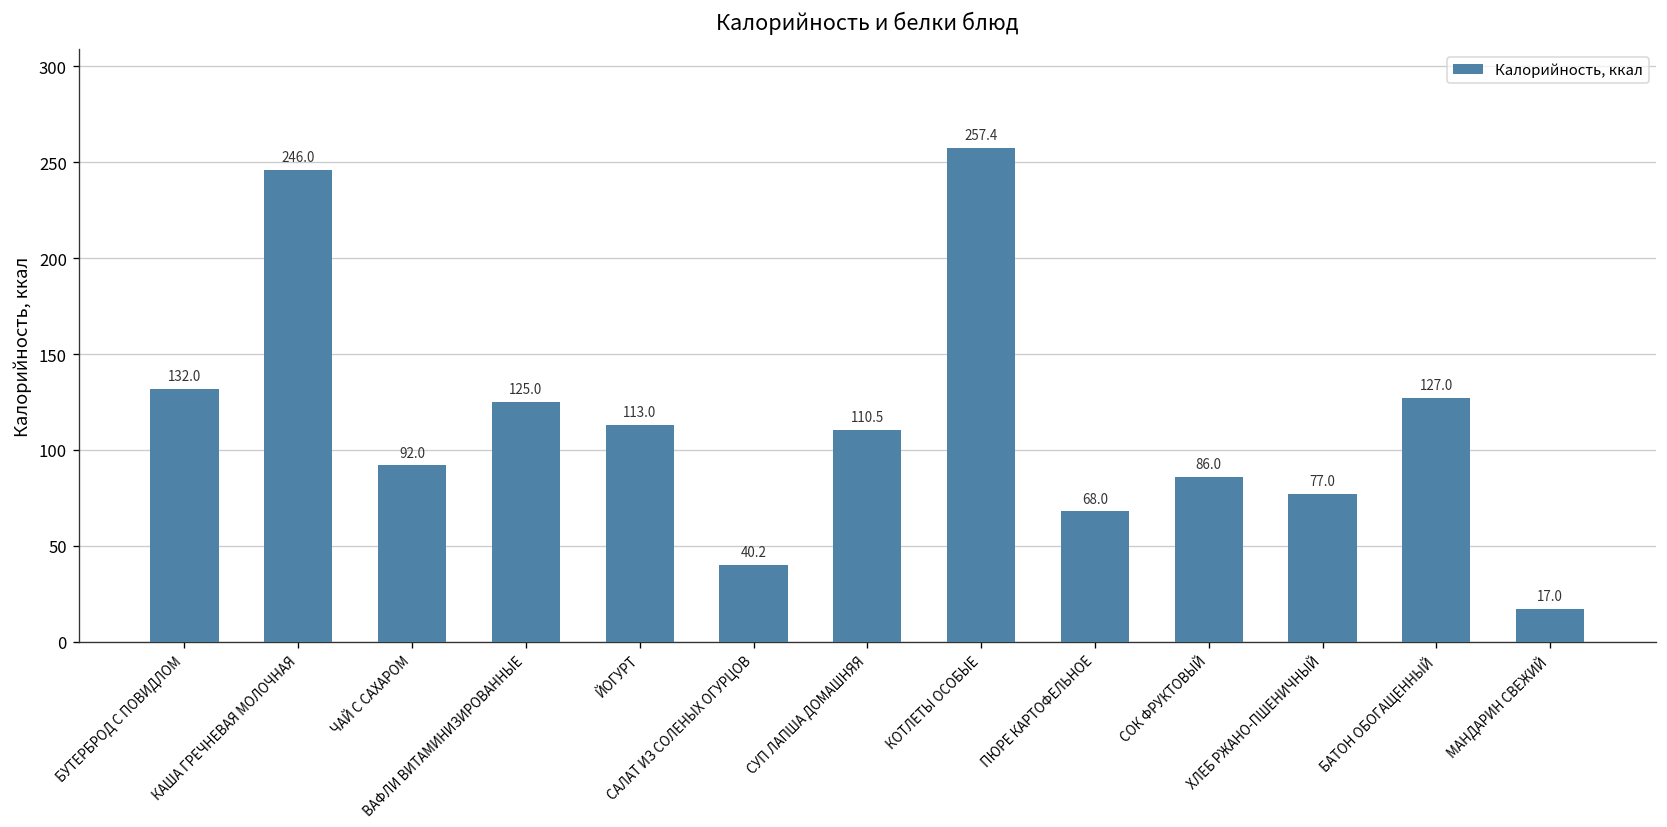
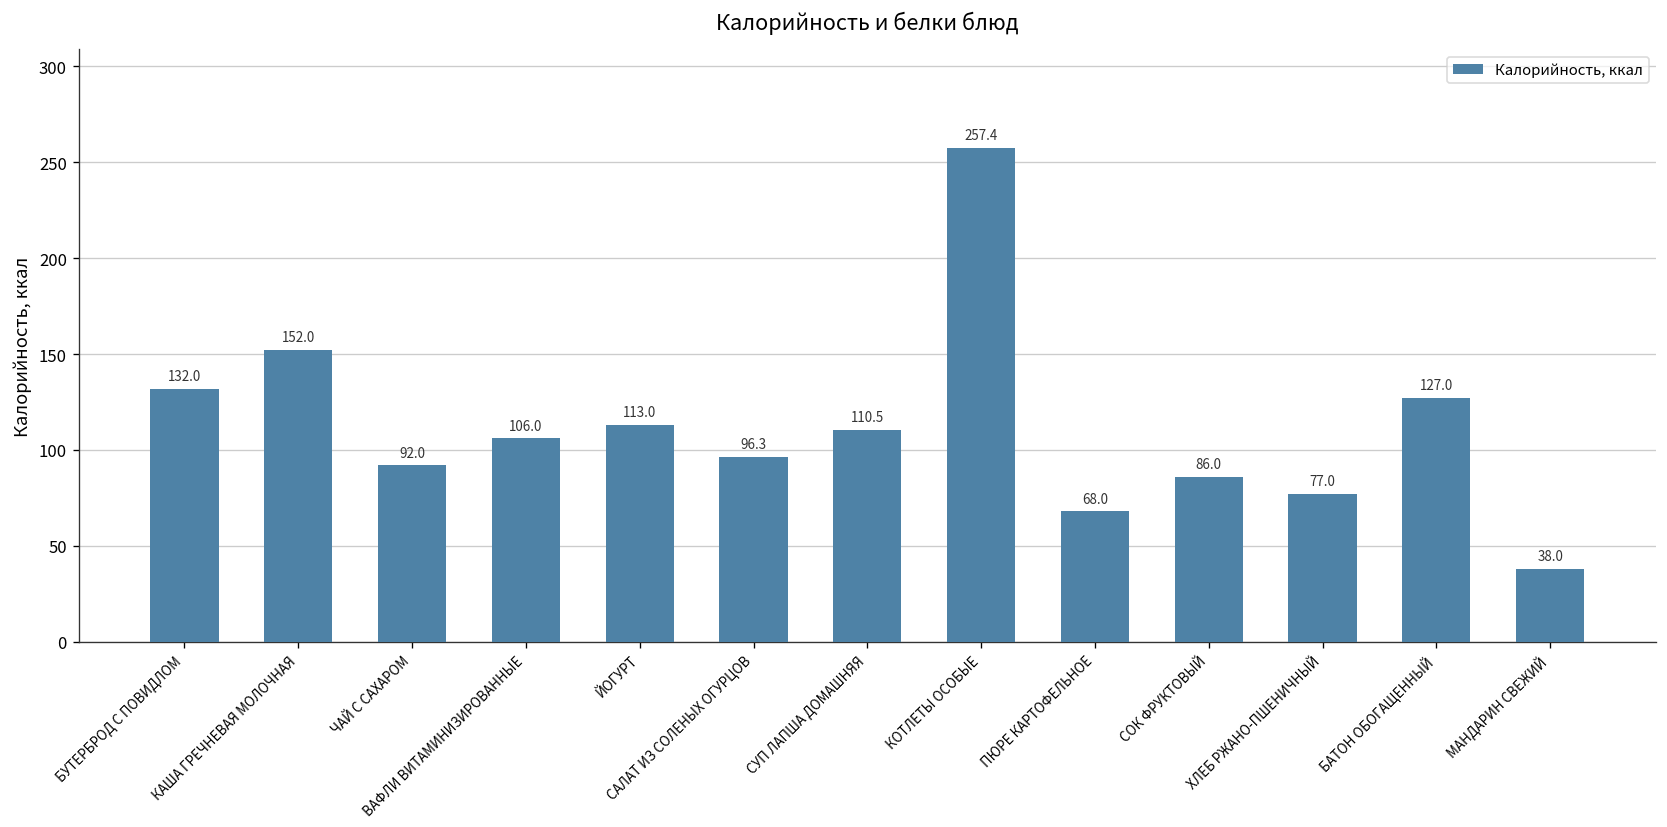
  {
    "БУТЕРБРОД С ПОВИДЛОМ": 132.0,
-   "КАША ГРЕЧНЕВАЯ МОЛОЧНАЯ": 246.0,
+   "КАША ГРЕЧНЕВАЯ МОЛОЧНАЯ": 152.0,
    "ЧАЙ С САХАРОМ": 92.0,
-   "ВАФЛИ ВИТАМИНИЗИРОВАННЫЕ": 125.0,
+   "ВАФЛИ ВИТАМИНИЗИРОВАННЫЕ": 106.0,
    "ЙОГУРТ": 113.0,
-   "САЛАТ ИЗ СОЛЕНЫХ ОГУРЦОВ": 40.2,
+   "САЛАТ ИЗ СОЛЕНЫХ ОГУРЦОВ": 96.3,
    "СУП ЛАПША ДОМАШНЯЯ": 110.5,
    "КОТЛЕТЫ ОСОБЫЕ": 257.4,
    "ПЮРЕ КАРТОФЕЛЬНОЕ": 68.0,
    "СОК ФРУКТОВЫЙ": 86.0,
    "ХЛЕБ РЖАНО-ПШЕНИЧНЫЙ": 77.0,
    "БАТОН ОБОГАЩЕННЫЙ": 127.0,
-   "МАНДАРИН СВЕЖИЙ": 17.0
+   "МАНДАРИН СВЕЖИЙ": 38.0
  }
